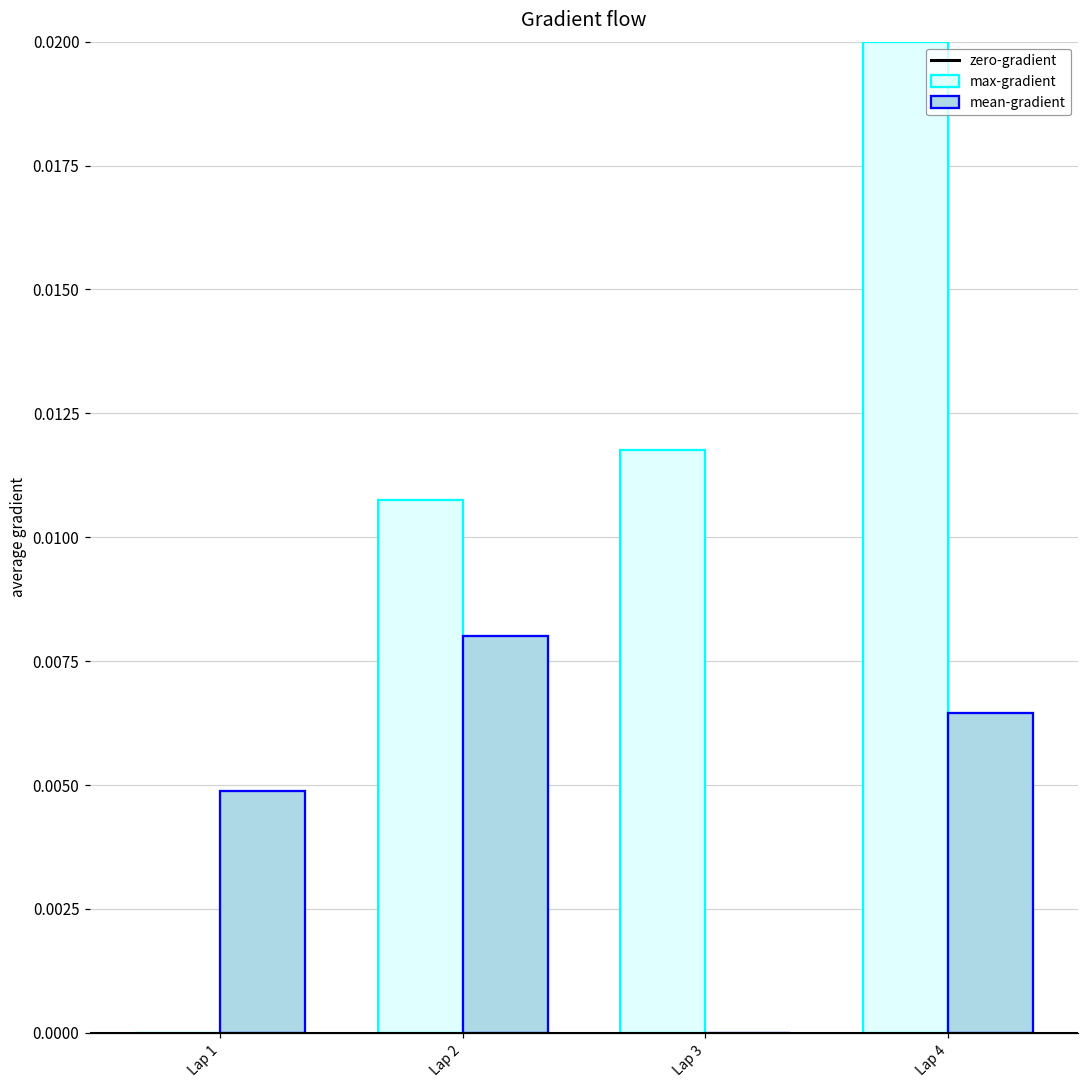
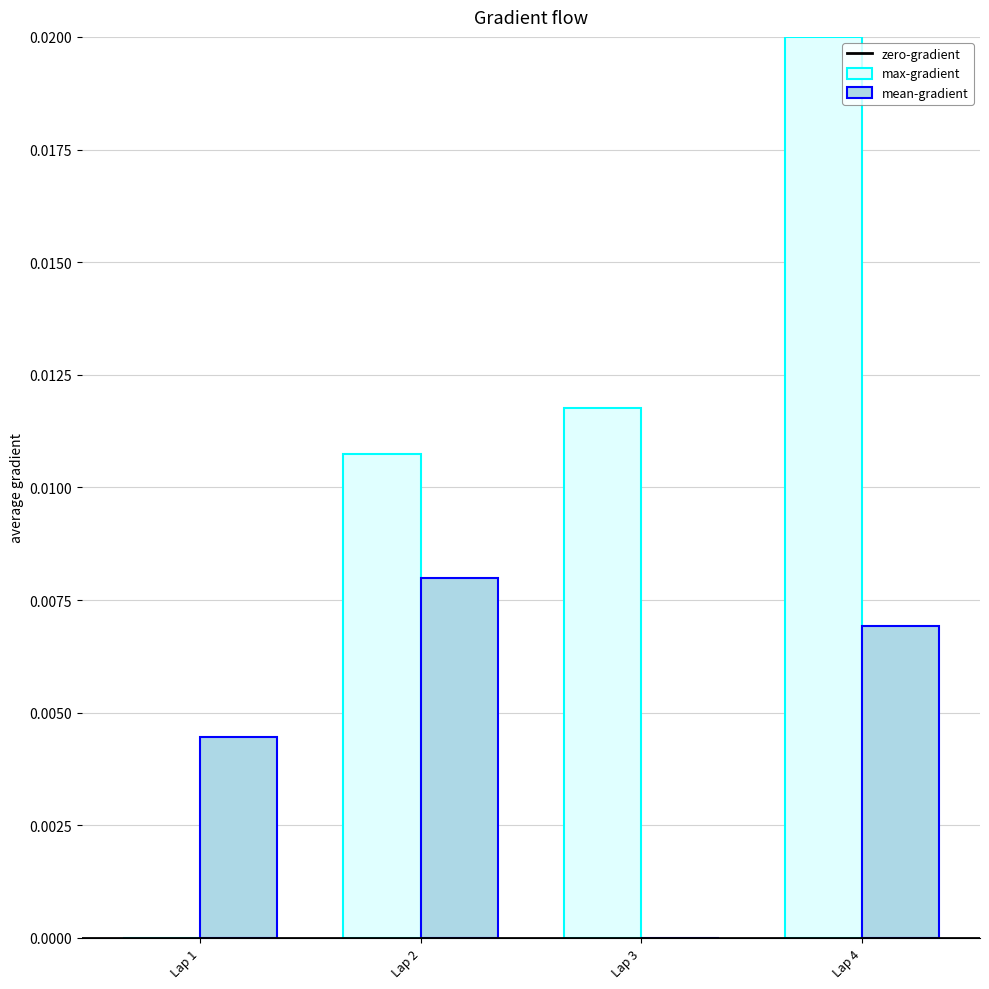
  {
    "max-gradient": {
      "Lap 1": 0.0000,
      "Lap 2": 0.0107,
      "Lap 3": 0.0118,
      "Lap 4": 0.0200
    },
    "mean-gradient": {
-     "Lap 1": 0.0049,
+     "Lap 1": 0.0045,
      "Lap 2": 0.0080,
      "Lap 3": 0.0000,
-     "Lap 4": 0.0065
+     "Lap 4": 0.0069
    }
  }
